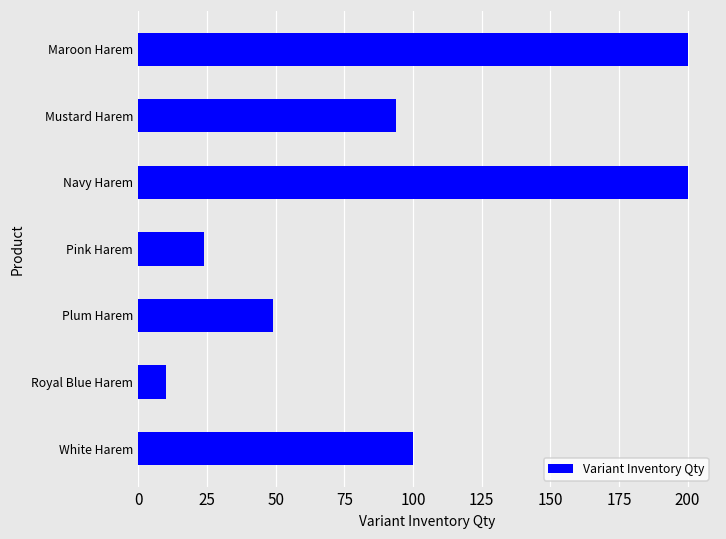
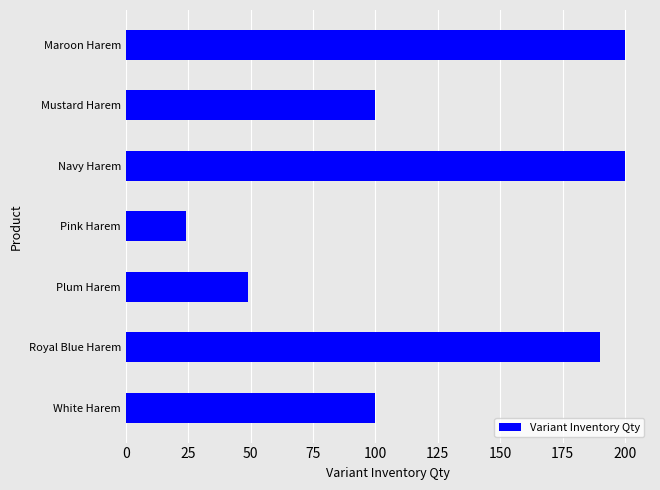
  {
    "Maroon Harem": 200,
-   "Mustard Harem": 94,
+   "Mustard Harem": 100,
    "Navy Harem": 200,
    "Pink Harem": 24,
    "Plum Harem": 49,
-   "Royal Blue Harem": 10,
+   "Royal Blue Harem": 190,
    "White Harem": 100
  }
